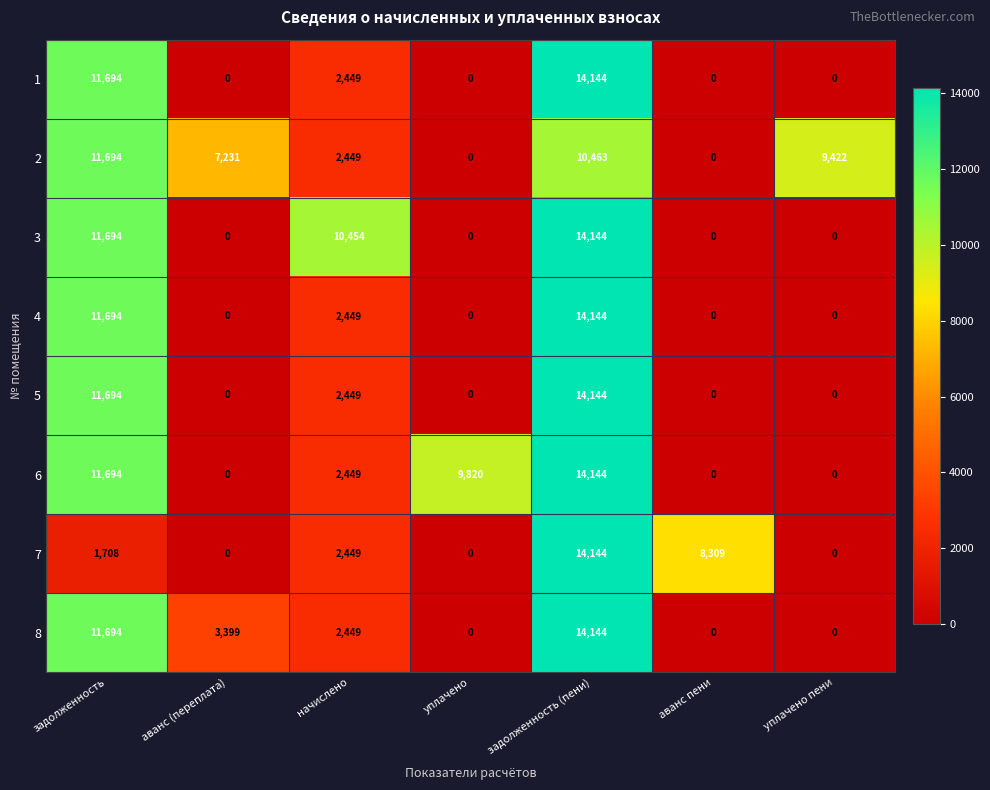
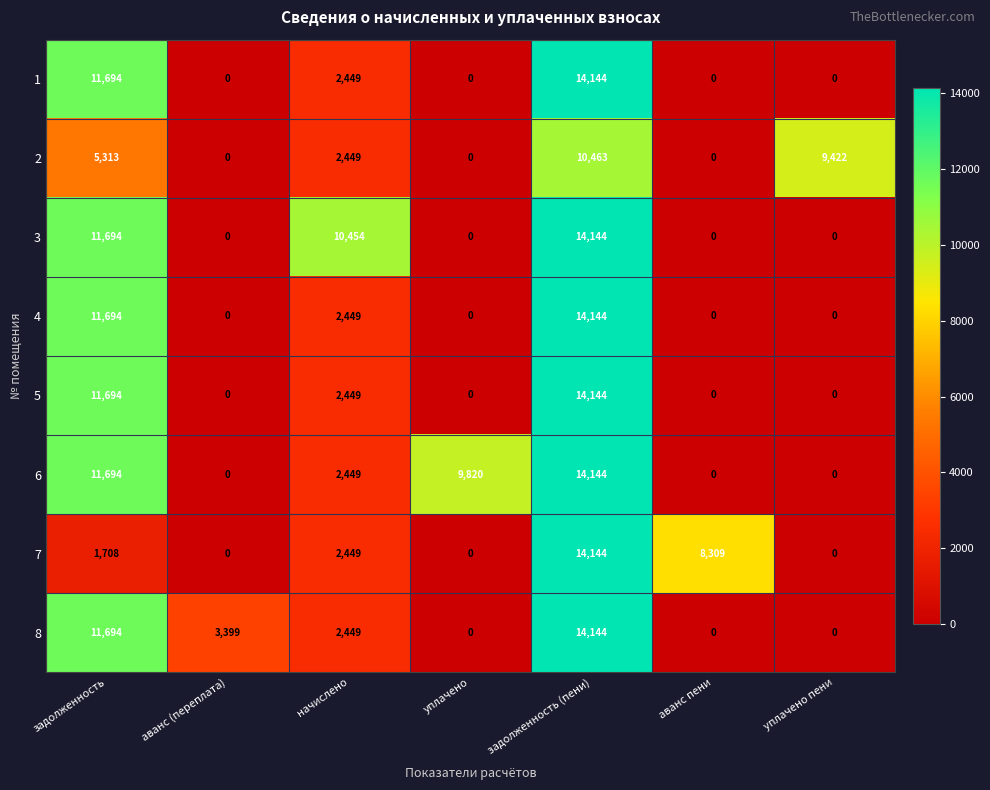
  {
    "1": {
      "задолженность": "11,694",
      "аванс (переплата)": "0",
      "начислено": "2,449",
      "уплачено": "0",
      "задолженность (пени)": "14,144",
      "аванс пени": "0",
      "уплачено пени": "0"
    },
    "2": {
-     "задолженность": "11,694",
-     "аванс (переплата)": "7,231",
+     "задолженность": "5,313",
+     "аванс (переплата)": "0",
      "начислено": "2,449",
      "уплачено": "0",
      "задолженность (пени)": "10,463",
      "аванс пени": "0",
      "уплачено пени": "9,422"
    },
    "3": {
      "задолженность": "11,694",
      "аванс (переплата)": "0",
      "начислено": "10,454",
      "уплачено": "0",
      "задолженность (пени)": "14,144",
      "аванс пени": "0",
      "уплачено пени": "0"
    },
    "4": {
      "задолженность": "11,694",
      "аванс (переплата)": "0",
      "начислено": "2,449",
      "уплачено": "0",
      "задолженность (пени)": "14,144",
      "аванс пени": "0",
      "уплачено пени": "0"
    },
    "5": {
      "задолженность": "11,694",
      "аванс (переплата)": "0",
      "начислено": "2,449",
      "уплачено": "0",
      "задолженность (пени)": "14,144",
      "аванс пени": "0",
      "уплачено пени": "0"
    },
    "6": {
      "задолженность": "11,694",
      "аванс (переплата)": "0",
      "начислено": "2,449",
      "уплачено": "9,820",
      "задолженность (пени)": "14,144",
      "аванс пени": "0",
      "уплачено пени": "0"
    },
    "7": {
      "задолженность": "1,708",
      "аванс (переплата)": "0",
      "начислено": "2,449",
      "уплачено": "0",
      "задолженность (пени)": "14,144",
      "аванс пени": "8,309",
      "уплачено пени": "0"
    },
    "8": {
      "задолженность": "11,694",
      "аванс (переплата)": "3,399",
      "начислено": "2,449",
      "уплачено": "0",
      "задолженность (пени)": "14,144",
      "аванс пени": "0",
      "уплачено пени": "0"
    }
  }
